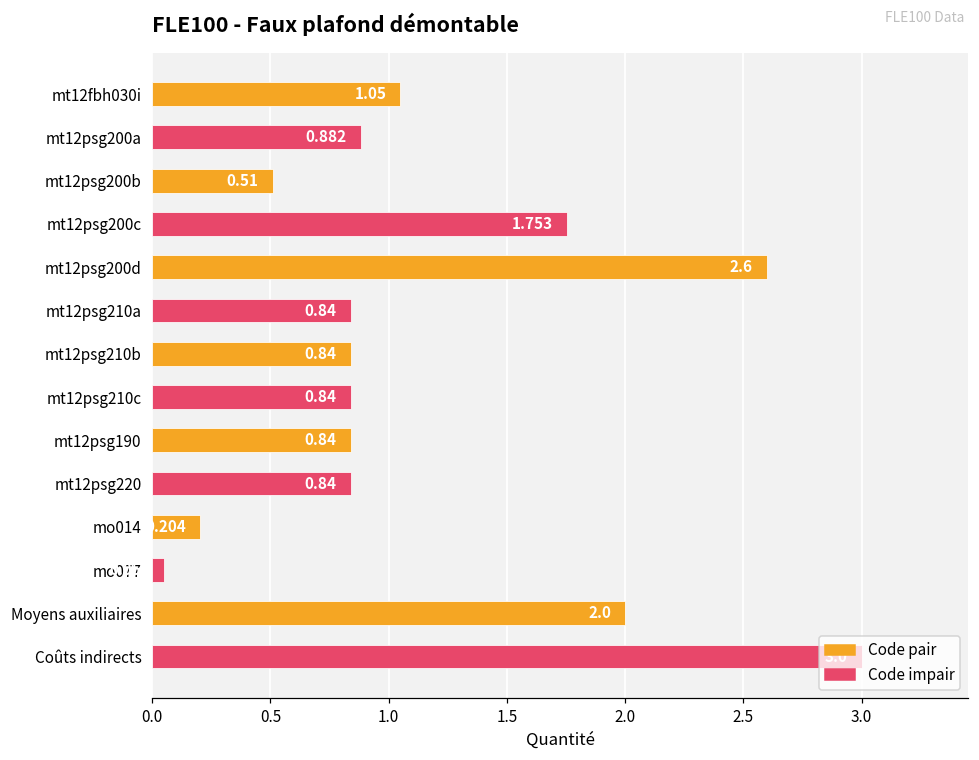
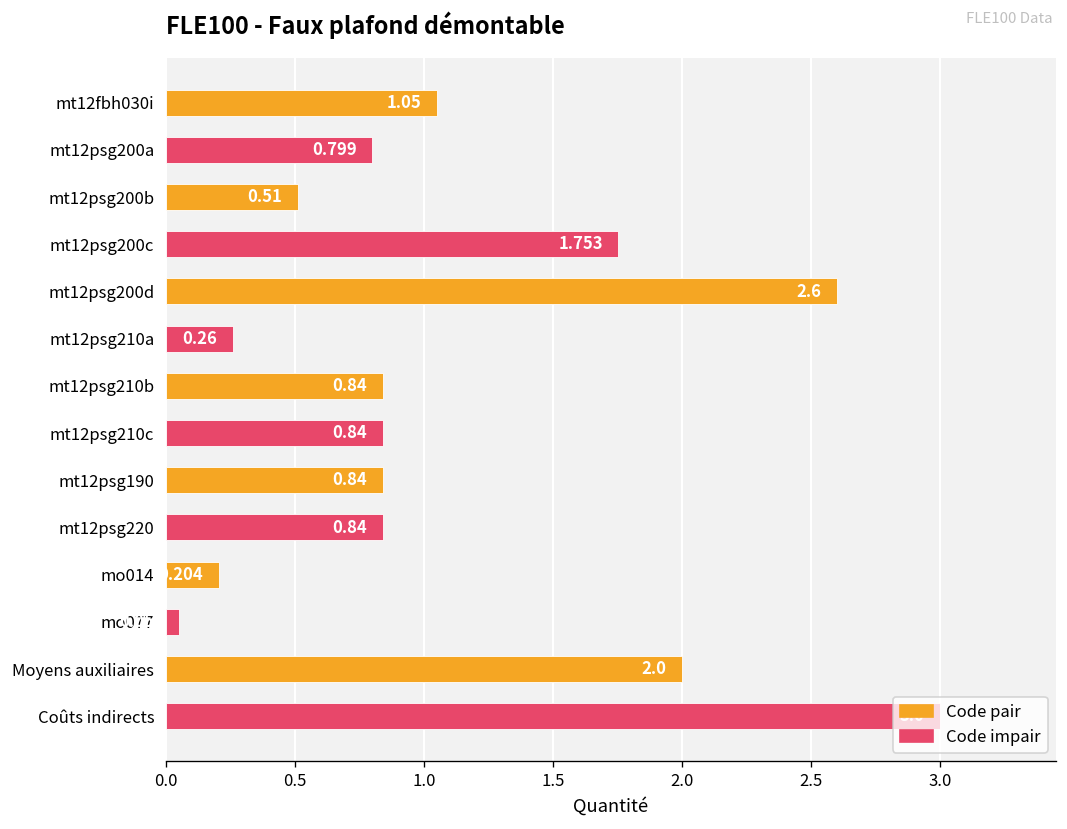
  {
    "mt12fbh030i": 1.05,
-   "mt12psg200a": 0.882,
+   "mt12psg200a": 0.799,
    "mt12psg200b": 0.51,
    "mt12psg200c": 1.753,
    "mt12psg200d": 2.6,
-   "mt12psg210a": 0.84,
+   "mt12psg210a": 0.26,
    "mt12psg210b": 0.84,
    "mt12psg210c": 0.84,
    "mt12psg190": 0.84,
    "mt12psg220": 0.84,
    "mo014": 0.204,
    "Moyens auxiliaires": 2.0
  }
